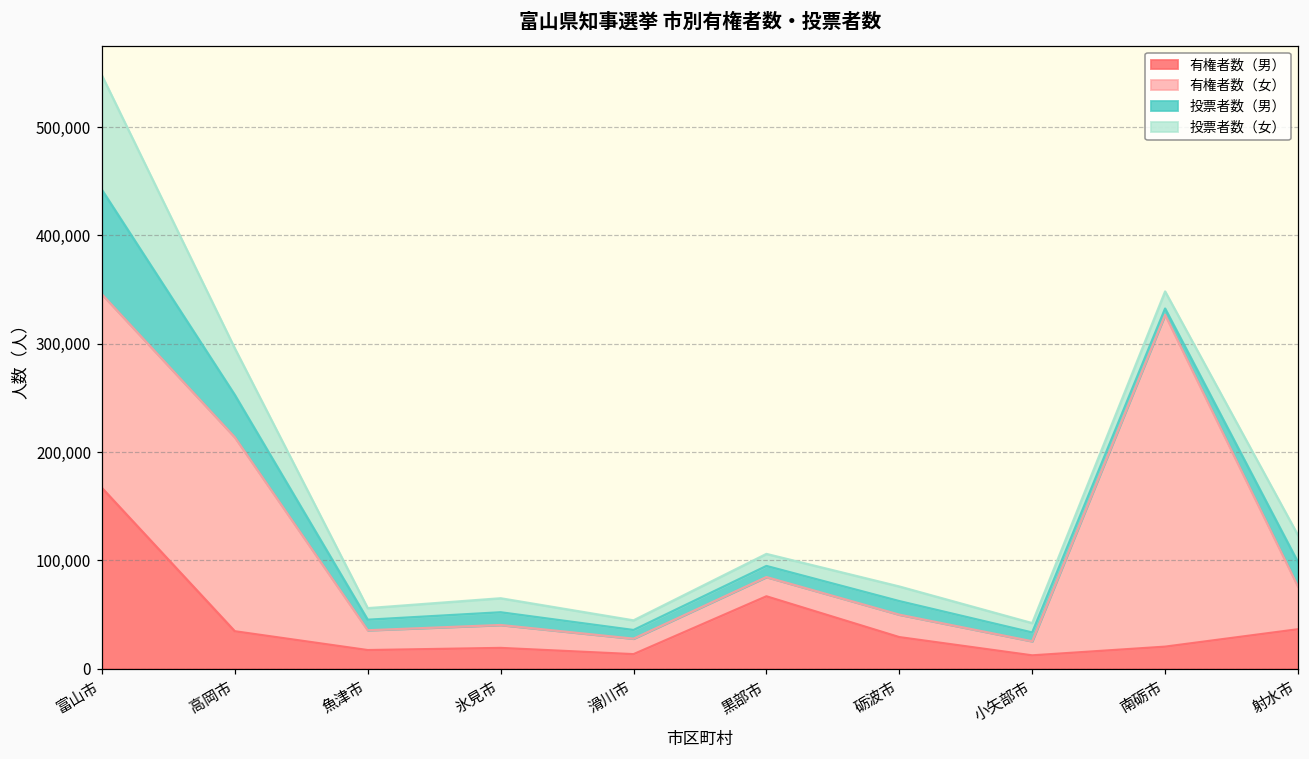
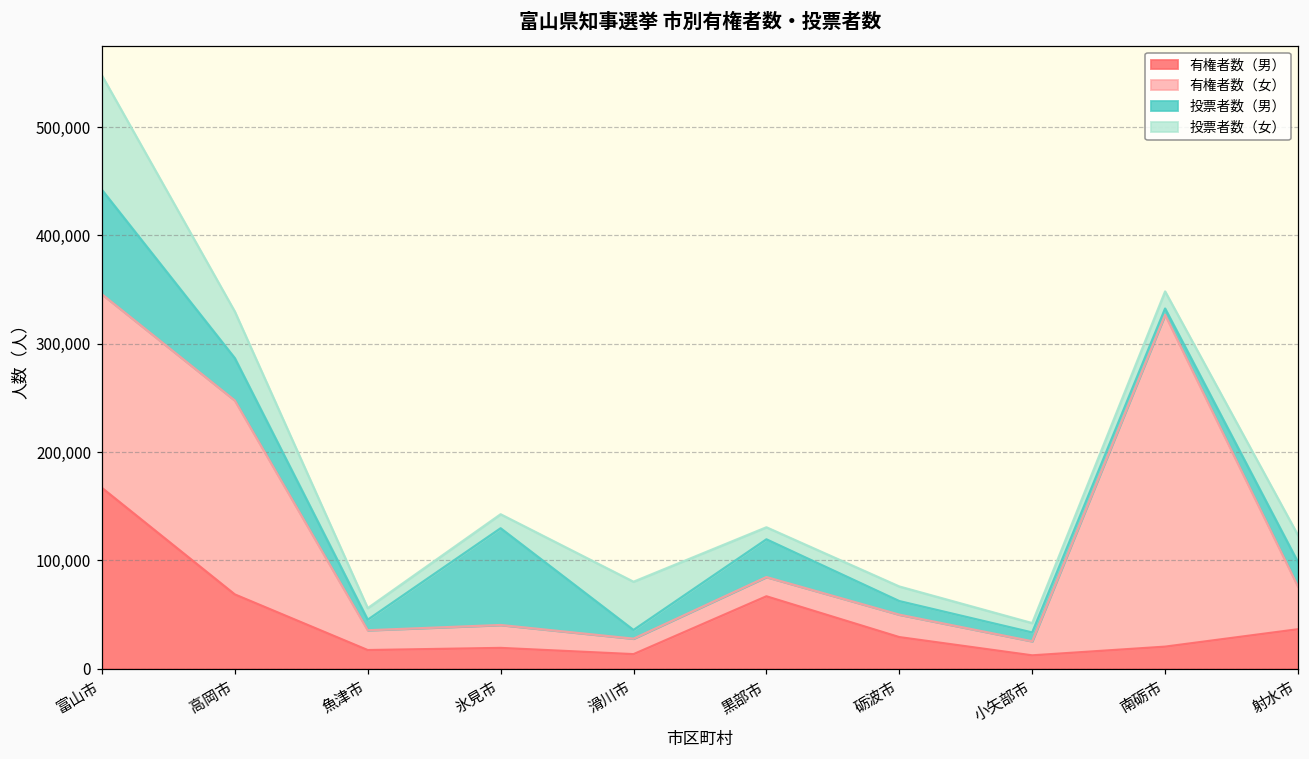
  {
    "有権者数（男）": {
      "富山市": "170,000",
-     "高岡市": "30,000",
+     "高岡市": "70,000",
      "魚津市": "20,000",
      "氷見市": "20,000",
      "滑川市": "10,000",
      "黒部市": "70,000",
      "砺波市": "30,000",
      "小矢部市": "10,000",
      "南砺市": "20,000",
      "射水市": "40,000"
    },
    "有権者数（女）": {
      "富山市": "180,000",
      "高岡市": "180,000",
      "魚津市": "20,000",
      "氷見市": "20,000",
      "滑川市": "10,000",
      "黒部市": "20,000",
      "砺波市": "20,000",
      "小矢部市": "10,000",
      "南砺市": "310,000",
      "射水市": "40,000"
    },
    "投票者数（男）": {
      "富山市": "100,000",
      "高岡市": "40,000",
      "魚津市": "10,000",
-     "氷見市": "10,000",
+     "氷見市": "90,000",
      "滑川市": "10,000",
-     "黒部市": "10,000",
+     "黒部市": "30,000",
      "砺波市": "10,000",
      "小矢部市": "10,000",
      "南砺市": "10,000",
      "射水市": "20,000"
    },
    "投票者数（女）": {
      "富山市": "110,000",
      "高岡市": "40,000",
      "魚津市": "10,000",
      "氷見市": "10,000",
-     "滑川市": "10,000",
+     "滑川市": "40,000",
      "黒部市": "10,000",
      "砺波市": "10,000",
      "小矢部市": "10,000",
      "南砺市": "20,000",
      "射水市": "20,000"
    }
  }
